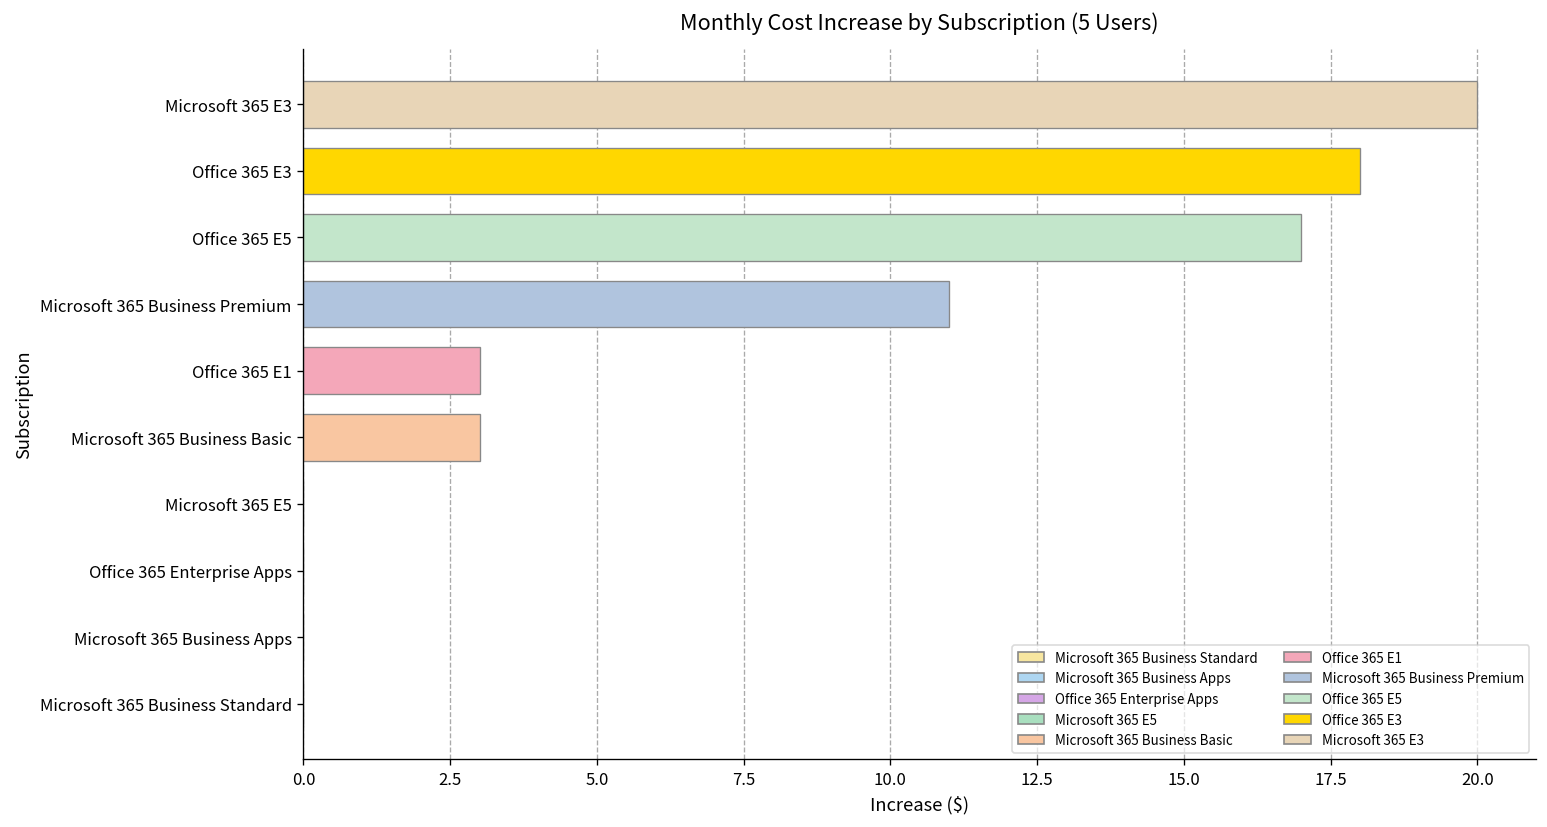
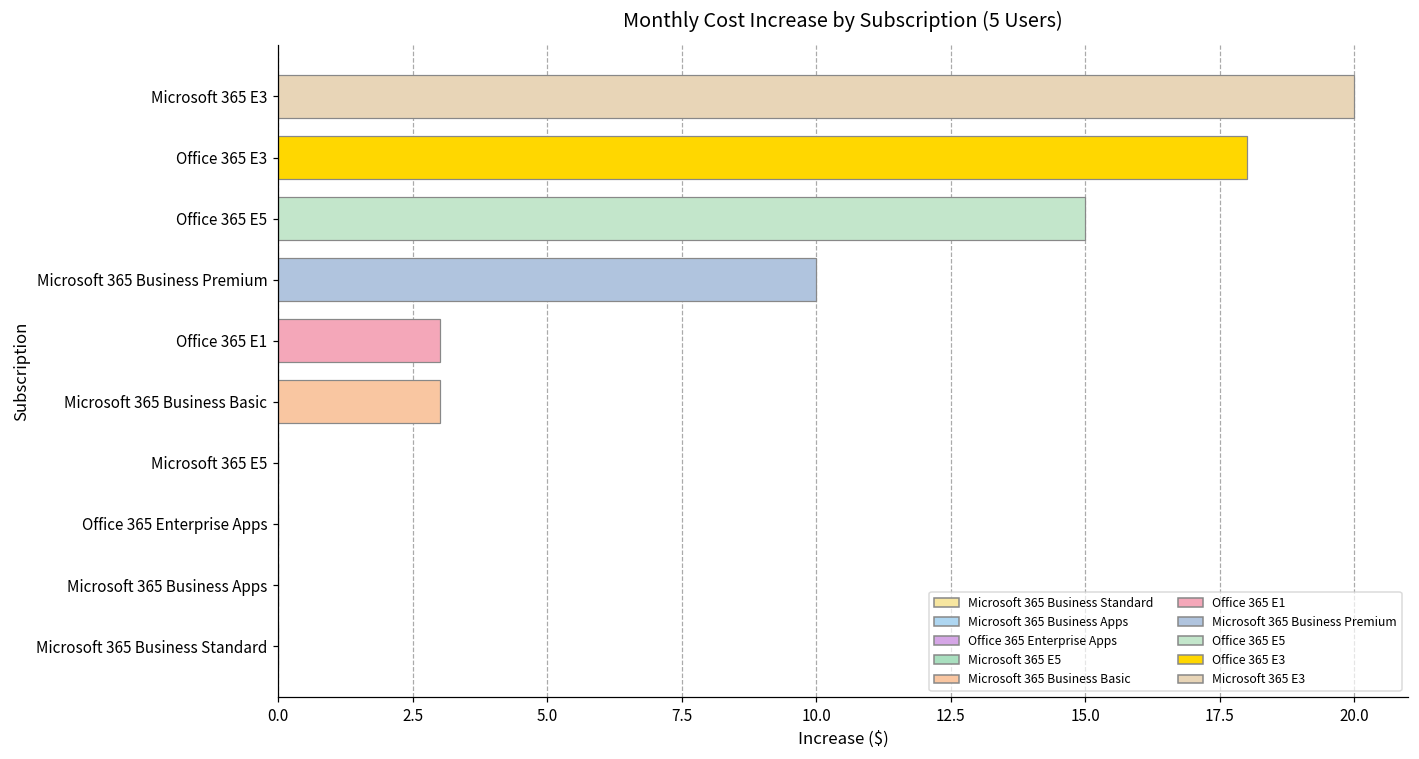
  {
    "Microsoft 365 E3": 20,
    "Office 365 E3": 18,
-   "Office 365 E5": 17,
-   "Microsoft 365 Business Premium": 11,
+   "Office 365 E5": 15,
+   "Microsoft 365 Business Premium": 10,
    "Office 365 E1": 3,
    "Microsoft 365 Business Basic": 3,
    "Microsoft 365 E5": 0,
    "Office 365 Enterprise Apps": 0,
    "Microsoft 365 Business Apps": 0,
    "Microsoft 365 Business Standard": 0
  }
